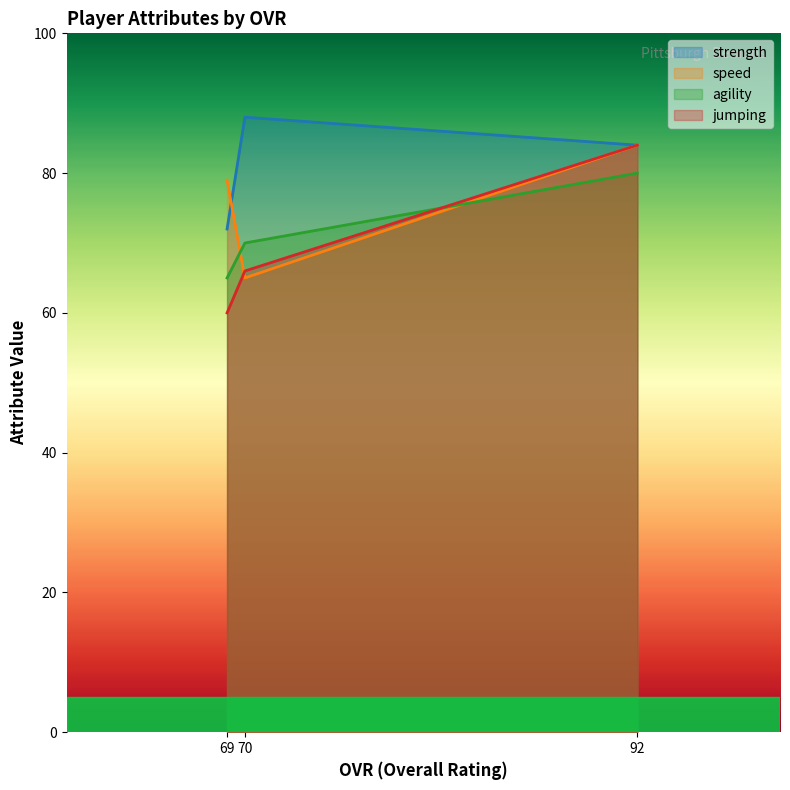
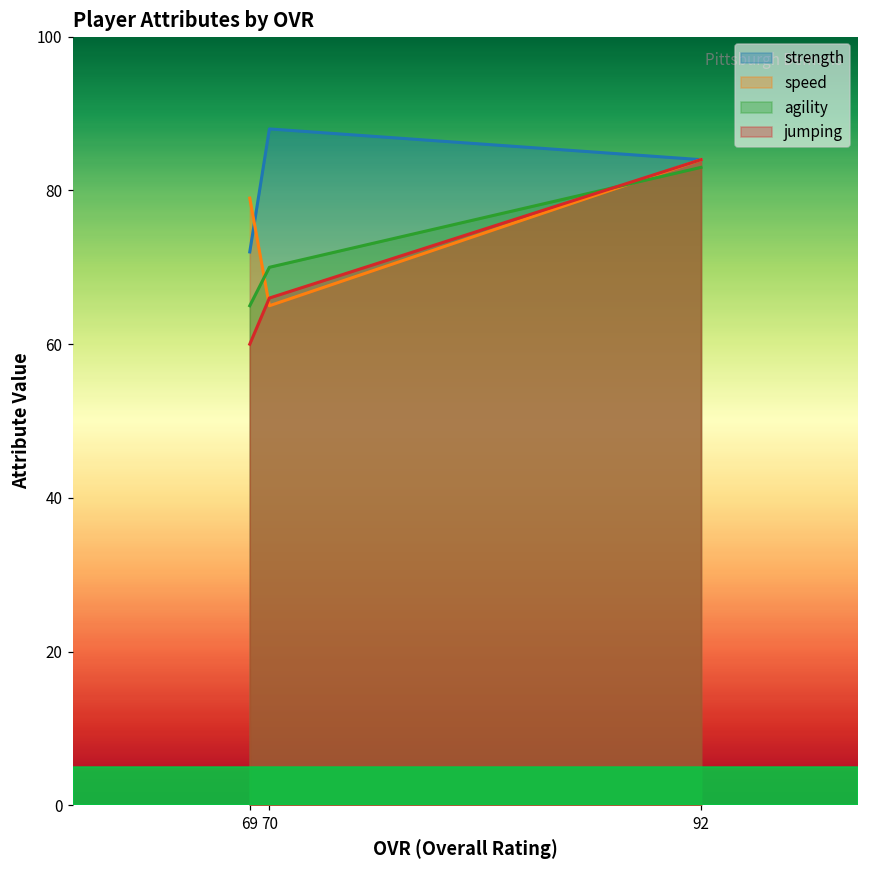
  {
    "strength": {
      "69": 72,
      "70": 88
    },
    "agility": {
      "69": 65,
      "70": 70,
-     "92": 80
+     "92": 83
    }
  }
